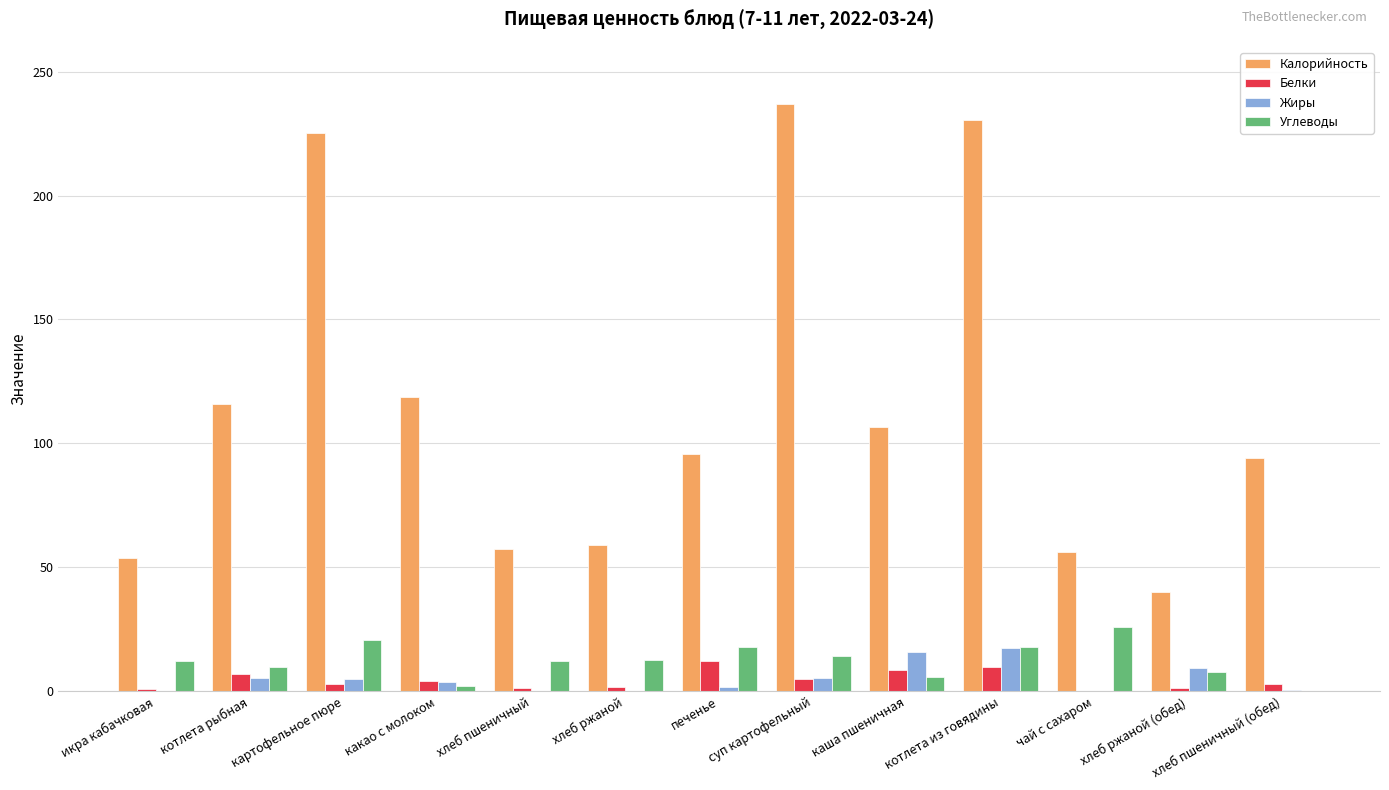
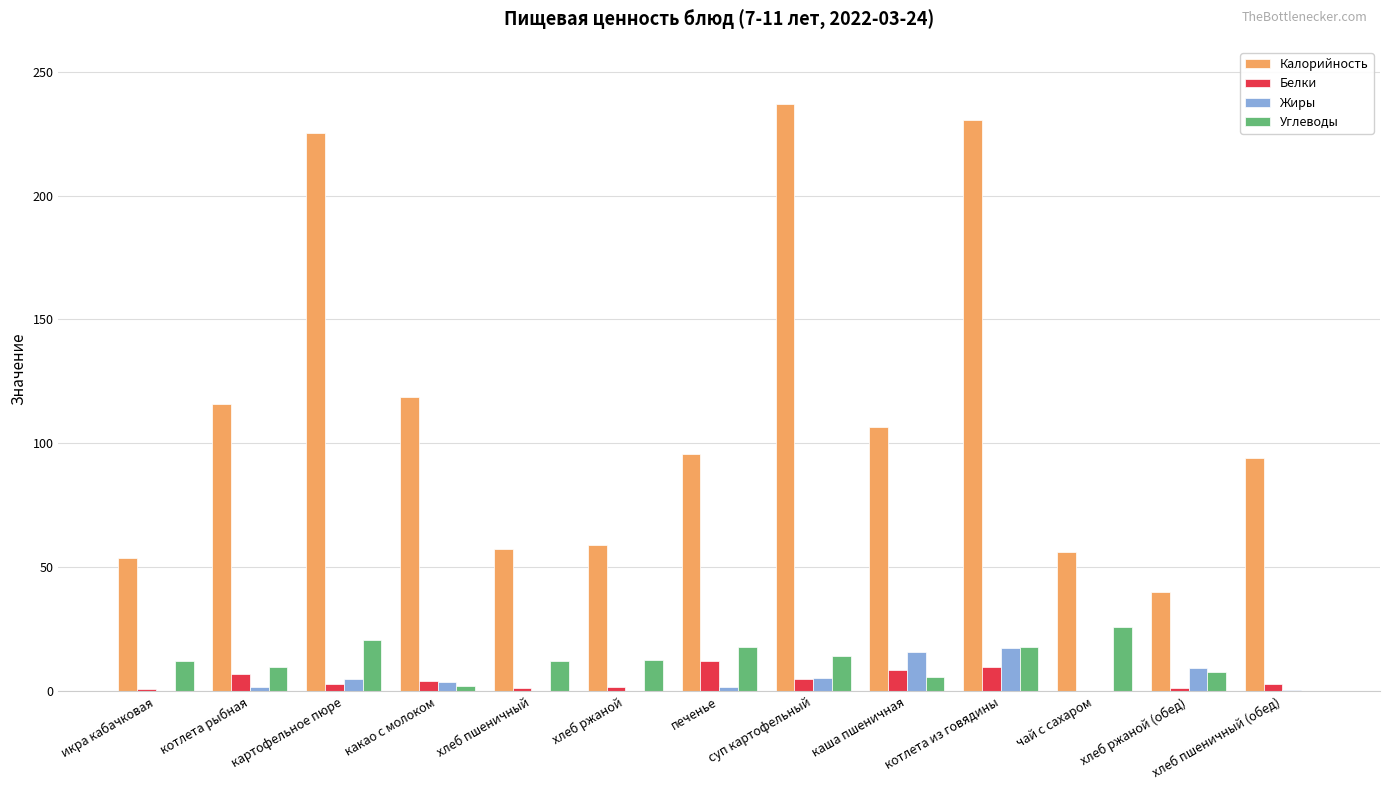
  {
    "Калорийность": {
      "икра кабачковая": 54,
      "котлета рыбная": 116,
      "картофельное пюре": 225,
      "какао с молоком": 119,
      "хлеб пшеничный": 58,
      "хлеб ржаной": 59,
      "печенье": 96,
      "суп картофельный": 237,
      "каша пшеничная": 107,
      "котлета из говядины": 231,
      "чай с сахаром": 56,
      "хлеб ржаной (обед)": 40,
      "хлеб пшеничный (обед)": 94
    },
    "Белки": {
      "икра кабачковая": 1,
      "котлета рыбная": 7,
      "картофельное пюре": 3,
      "какао с молоком": 4,
      "хлеб пшеничный": 1,
      "хлеб ржаной": 2,
      "печенье": 12,
      "суп картофельный": 5,
      "каша пшеничная": 8,
      "котлета из говядины": 10,
      "хлеб ржаной (обед)": 1,
      "хлеб пшеничный (обед)": 3
    },
    "Жиры": {
-     "котлета рыбная": 6,
+     "котлета рыбная": 2,
      "картофельное пюре": 5,
      "какао с молоком": 4,
      "печенье": 2,
      "суп картофельный": 5,
      "каша пшеничная": 16,
      "котлета из говядины": 17,
      "чай с сахаром": 0,
      "хлеб ржаной (обед)": 9
    },
    "Углеводы": {
      "икра кабачковая": 12,
      "котлета рыбная": 10,
      "картофельное пюре": 21,
      "какао с молоком": 2,
      "хлеб пшеничный": 12,
      "хлеб ржаной": 13,
      "печенье": 18,
      "суп картофельный": 14,
      "каша пшеничная": 6,
      "котлета из говядины": 18,
      "чай с сахаром": 26,
      "хлеб ржаной (обед)": 8
    }
  }
